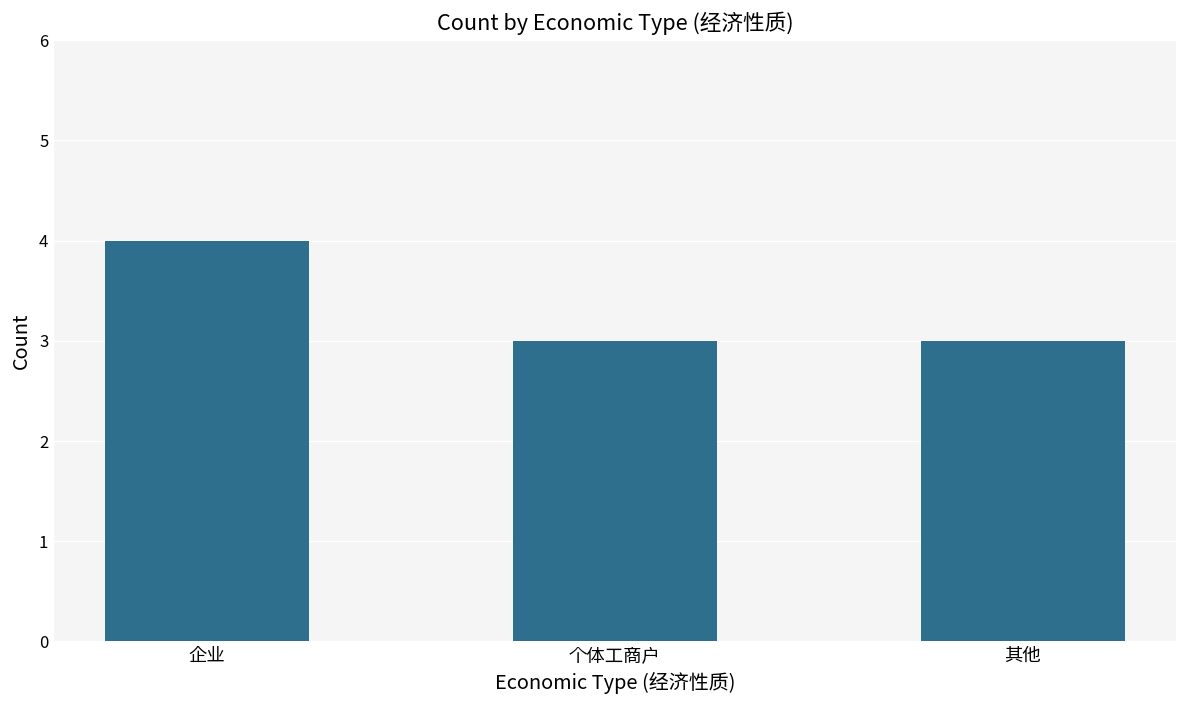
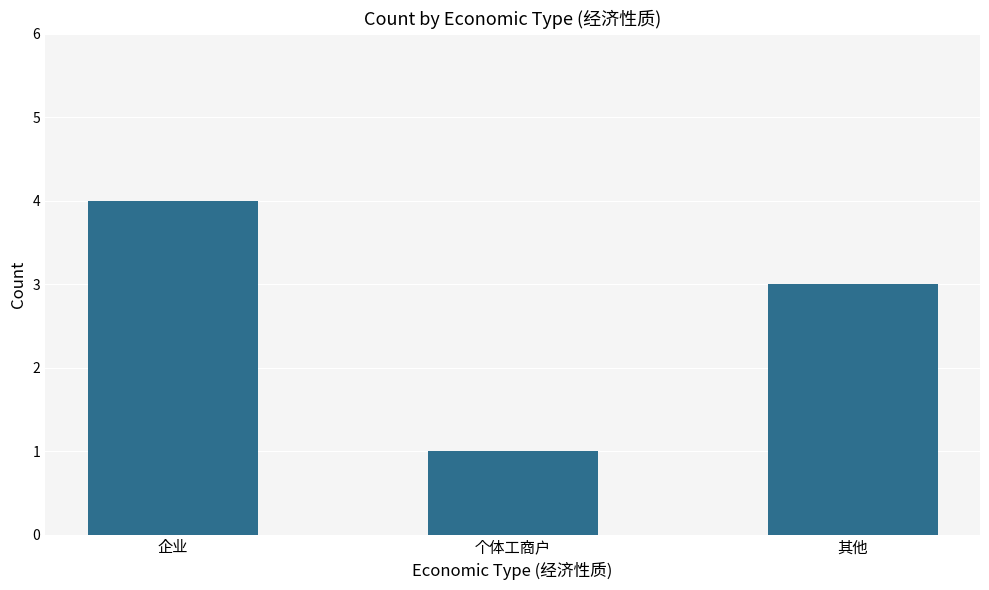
  {
    "企业": 4,
-   "个体工商户": 3,
+   "个体工商户": 1,
    "其他": 3
  }
